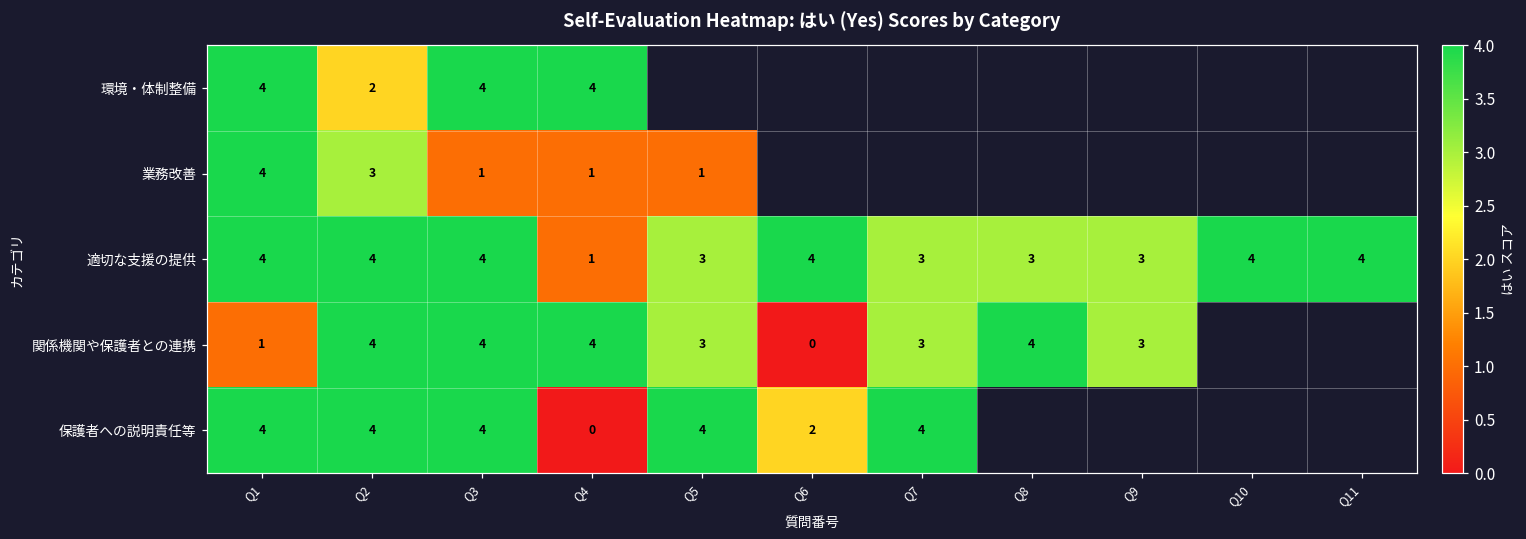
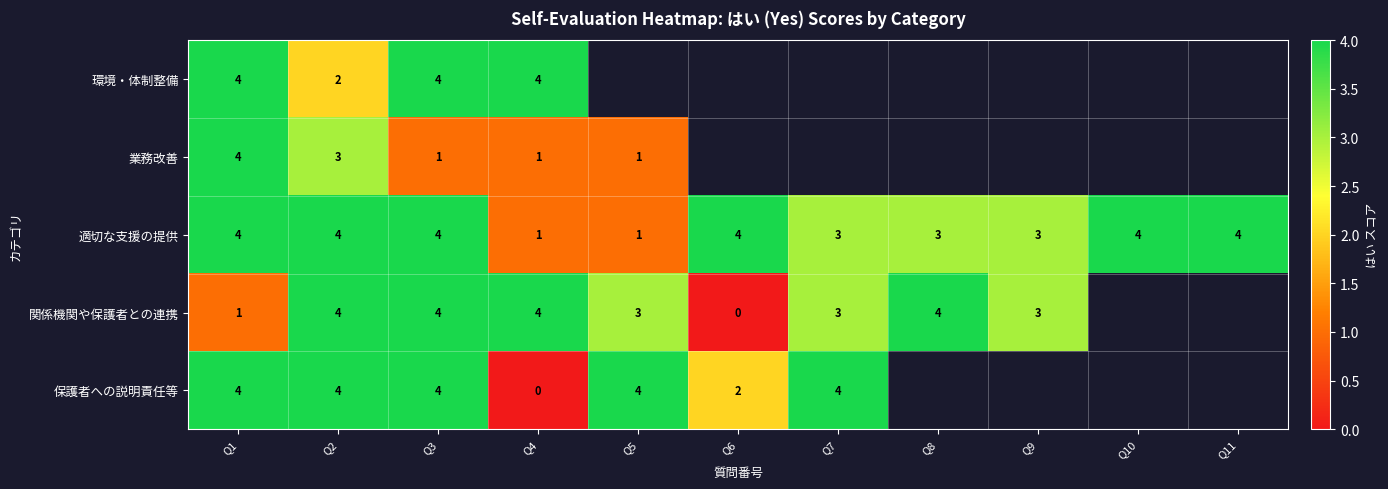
  {
    "環境・体制整備": {
      "Q1": 4,
      "Q2": 2,
      "Q3": 4,
      "Q4": 4
    },
    "業務改善": {
      "Q1": 4,
      "Q2": 3,
      "Q3": 1,
      "Q4": 1,
      "Q5": 1
    },
    "適切な支援の提供": {
      "Q1": 4,
      "Q2": 4,
      "Q3": 4,
      "Q4": 1,
-     "Q5": 3,
+     "Q5": 1,
      "Q6": 4,
      "Q7": 3,
      "Q8": 3,
      "Q9": 3,
      "Q10": 4,
      "Q11": 4
    },
    "関係機関や保護者との連携": {
      "Q1": 1,
      "Q2": 4,
      "Q3": 4,
      "Q4": 4,
      "Q5": 3,
      "Q6": 0,
      "Q7": 3,
      "Q8": 4,
      "Q9": 3
    },
    "保護者への説明責任等": {
      "Q1": 4,
      "Q2": 4,
      "Q3": 4,
      "Q4": 0,
      "Q5": 4,
      "Q6": 2,
      "Q7": 4
    }
  }
